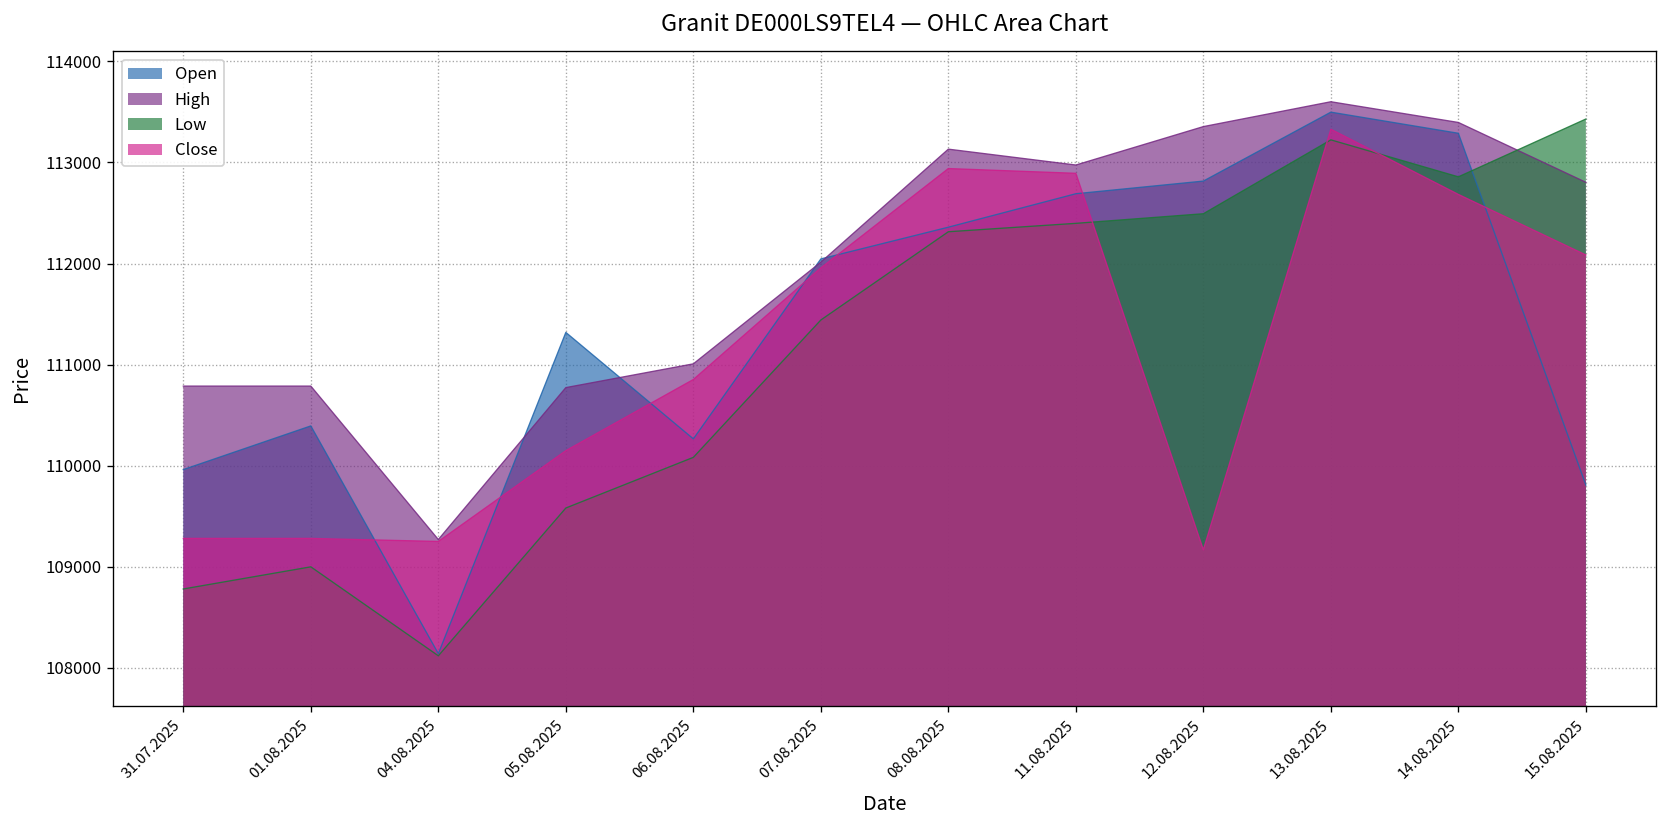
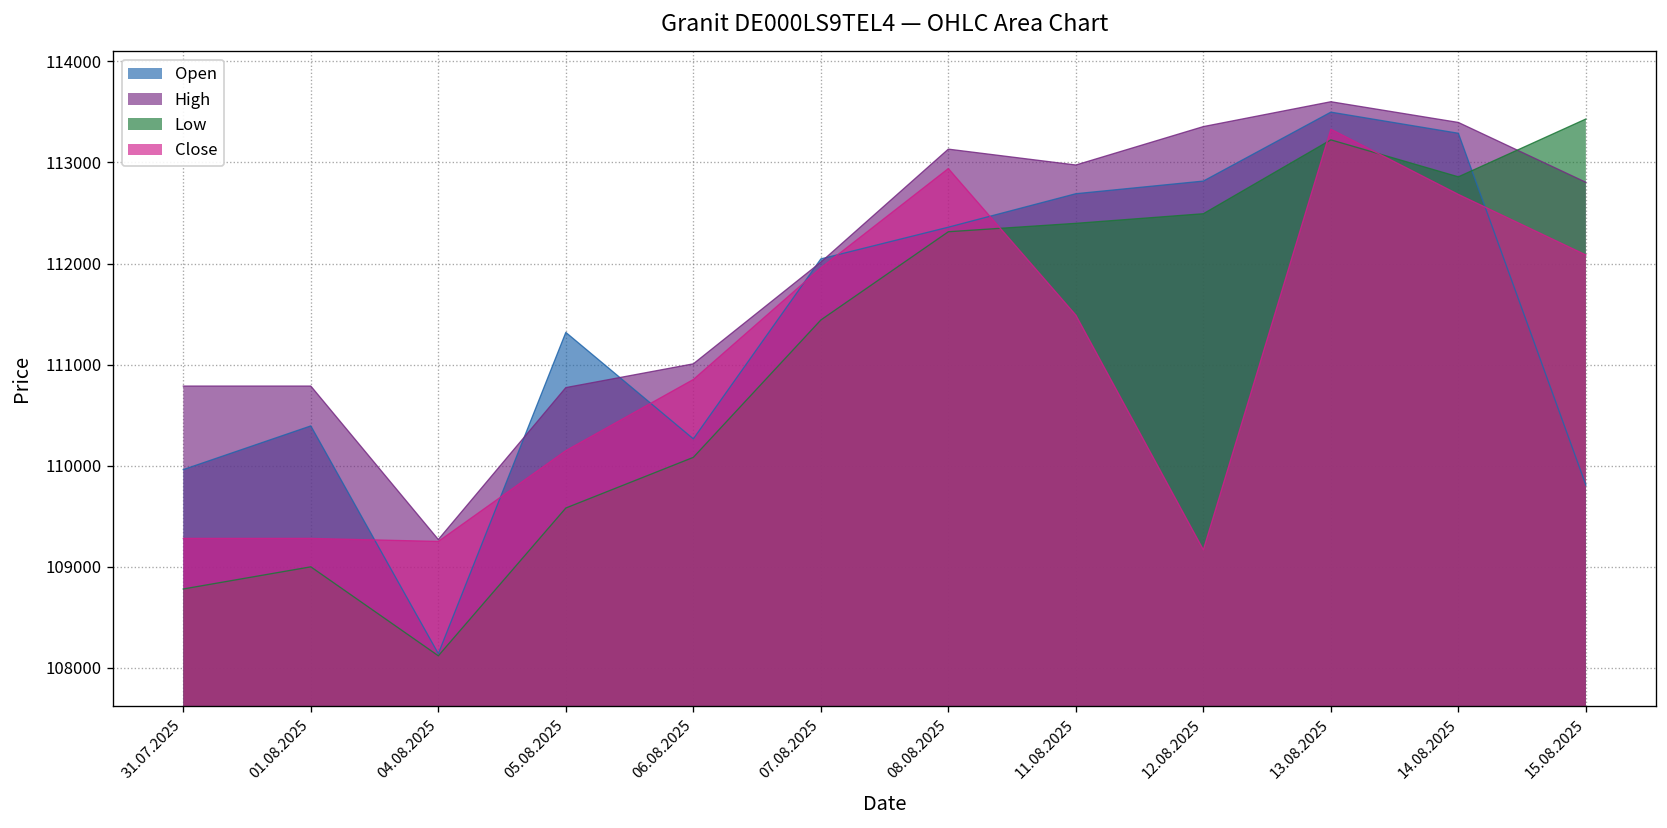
  {
    "Open": {
      "31.07.2025": 110000,
      "01.08.2025": 110400,
      "05.08.2025": 111300,
      "06.08.2025": 110300,
      "07.08.2025": 112000,
      "08.08.2025": 112400,
      "11.08.2025": 112700,
      "12.08.2025": 112800,
      "13.08.2025": 113500,
      "14.08.2025": 113300,
      "15.08.2025": 109800
    },
    "High": {
      "31.07.2025": 110800,
      "01.08.2025": 110800,
      "05.08.2025": 110800,
      "06.08.2025": 111000,
      "07.08.2025": 112000,
      "08.08.2025": 113100,
      "11.08.2025": 113000,
      "12.08.2025": 113400,
      "13.08.2025": 113600,
      "14.08.2025": 113400,
      "15.08.2025": 112800
    },
    "Low": {
      "31.07.2025": 108800,
      "01.08.2025": 109000,
      "05.08.2025": 109600,
      "06.08.2025": 110100,
      "07.08.2025": 111400,
      "08.08.2025": 112300,
      "11.08.2025": 112400,
      "12.08.2025": 112500,
      "13.08.2025": 113200,
      "14.08.2025": 112900,
      "15.08.2025": 113400
    },
    "Close": {
      "31.07.2025": 109300,
      "01.08.2025": 109300,
      "05.08.2025": 110100,
      "06.08.2025": 110900,
      "07.08.2025": 112000,
      "08.08.2025": 112900,
-     "11.08.2025": 112900,
+     "11.08.2025": 111500,
      "12.08.2025": 109200,
      "13.08.2025": 113300,
      "14.08.2025": 112700,
      "15.08.2025": 112100
    }
  }
